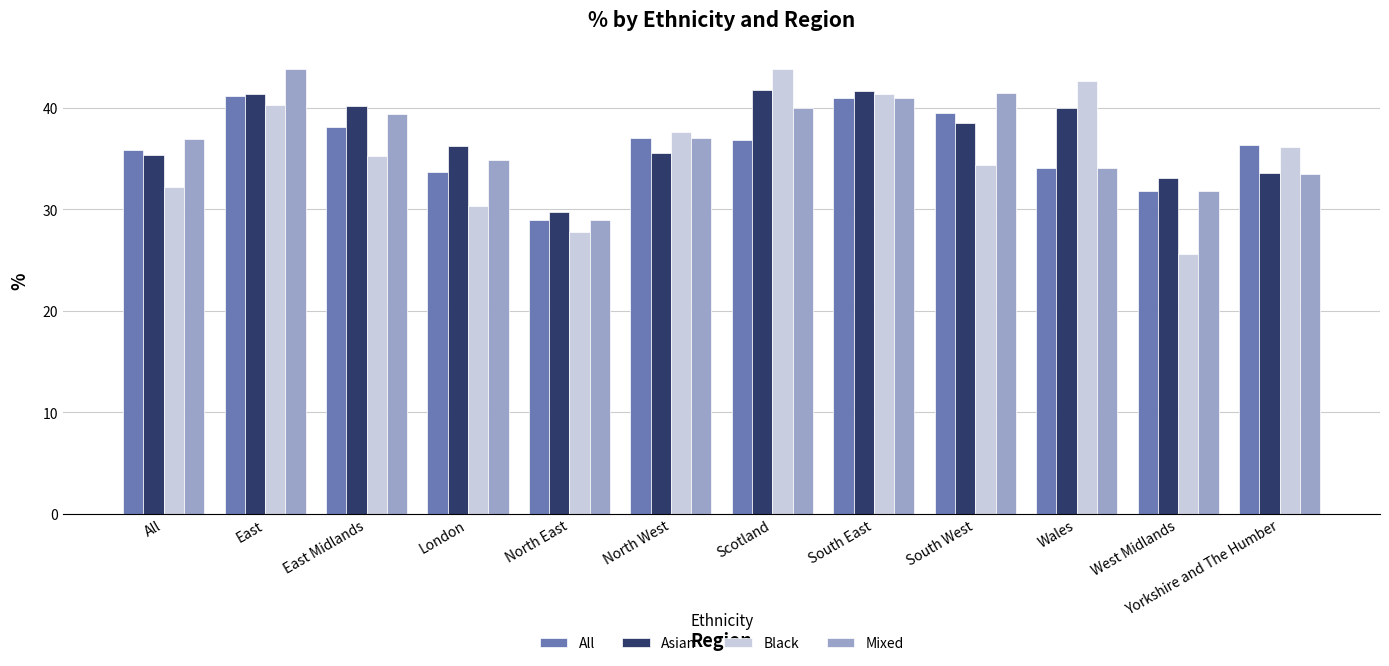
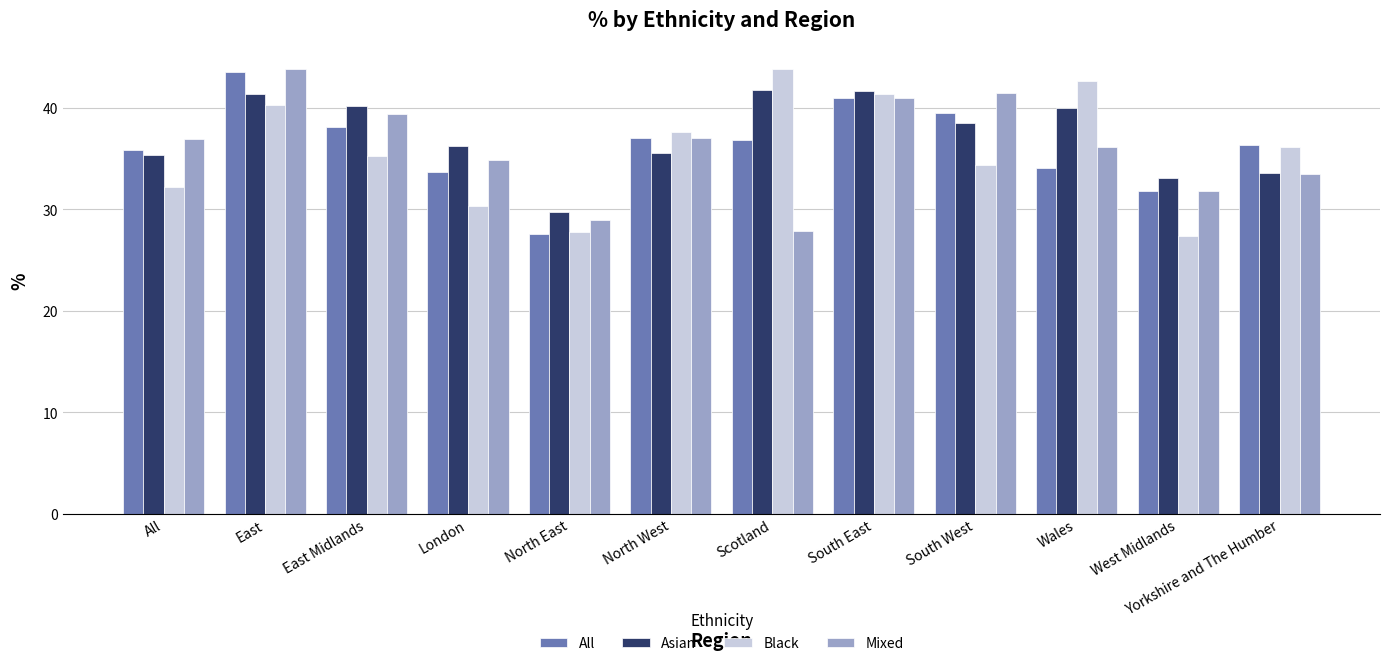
  {
    "All": {
      "All": 35.8,
-     "East": 41.2,
+     "East": 43.5,
      "East Midlands": 38.1,
      "London": 33.7,
-     "North East": 28.9,
+     "North East": 27.6,
      "North West": 37.0,
      "Scotland": 36.8,
      "South East": 41.0,
      "South West": 39.5,
      "Wales": 34.1,
      "West Midlands": 31.8,
      "Yorkshire and The Humber": 36.3
    },
    "Asian": {
      "All": 35.3,
      "East": 41.4,
      "East Midlands": 40.2,
      "London": 36.2,
      "North East": 29.7,
      "North West": 35.5,
      "Scotland": 41.8,
      "South East": 41.7,
      "South West": 38.5,
      "Wales": 40.0,
      "West Midlands": 33.1,
      "Yorkshire and The Humber": 33.6
    },
    "Black": {
      "All": 32.2,
      "East": 40.3,
      "East Midlands": 35.2,
      "London": 30.3,
      "North East": 27.8,
      "North West": 37.6,
      "Scotland": 43.8,
      "South East": 41.4,
      "South West": 34.4,
      "Wales": 42.6,
-     "West Midlands": 25.6,
+     "West Midlands": 27.4,
      "Yorkshire and The Humber": 36.1
    },
    "Mixed": {
      "All": 36.9,
      "East": 43.8,
      "East Midlands": 39.4,
      "London": 34.9,
      "North East": 28.9,
      "North West": 37.0,
-     "Scotland": 40.0,
+     "Scotland": 27.9,
      "South East": 41.0,
      "South West": 41.5,
-     "Wales": 34.1,
+     "Wales": 36.1,
      "West Midlands": 31.8,
      "Yorkshire and The Humber": 33.5
    }
  }
